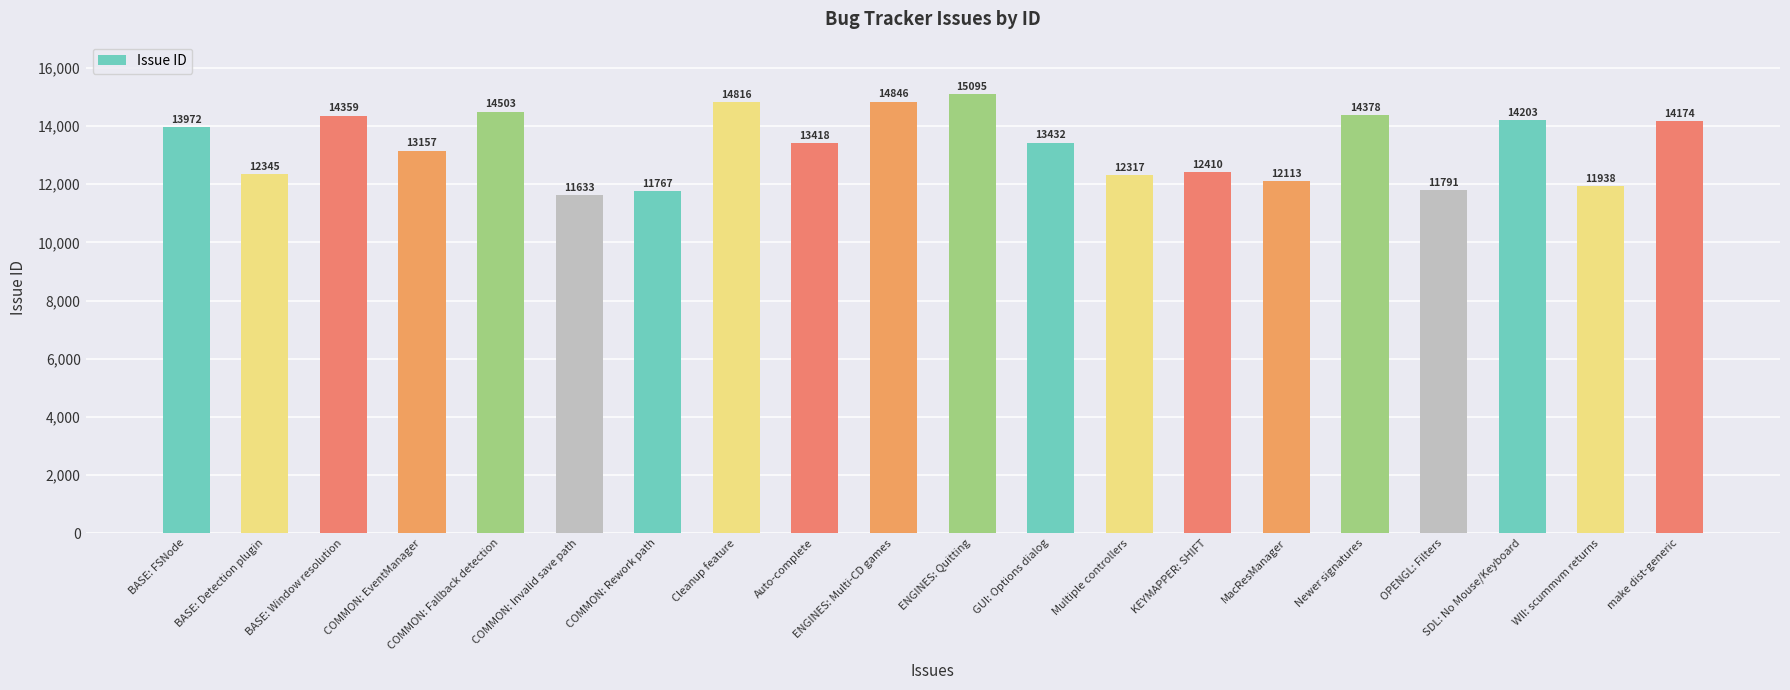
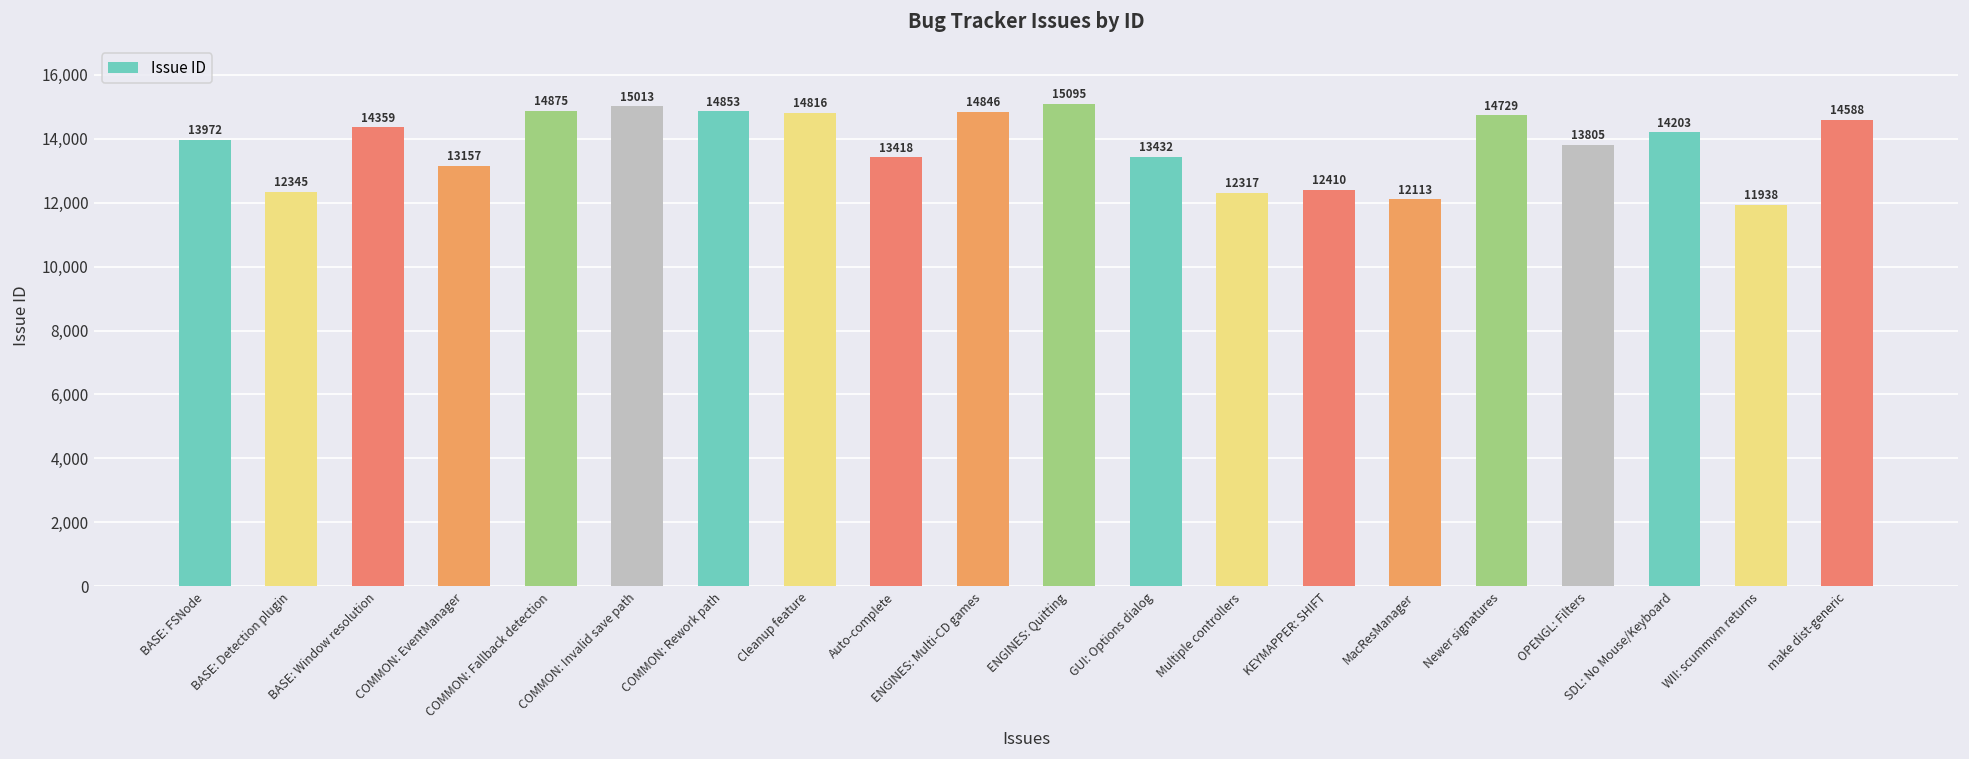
  {
    "BASE: FSNode": 13972,
    "BASE: Detection plugin": 12345,
    "BASE: Window resolution": 14359,
    "COMMON: EventManager": 13157,
-   "COMMON: Fallback detection": 14503,
-   "COMMON: Invalid save path": 11633,
-   "COMMON: Rework path": 11767,
+   "COMMON: Fallback detection": 14875,
+   "COMMON: Invalid save path": 15013,
+   "COMMON: Rework path": 14853,
    "Cleanup feature": 14816,
    "Auto-complete": 13418,
    "ENGINES: Multi-CD games": 14846,
    "ENGINES: Quitting": 15095,
    "GUI: Options dialog": 13432,
    "Multiple controllers": 12317,
    "KEYMAPPER: SHIFT": 12410,
    "MacResManager": 12113,
-   "Newer signatures": 14378,
-   "OPENGL: Filters": 11791,
+   "Newer signatures": 14729,
+   "OPENGL: Filters": 13805,
    "SDL: No Mouse/Keyboard": 14203,
    "WII: scummvm returns": 11938,
-   "make dist-generic": 14174
+   "make dist-generic": 14588
  }
